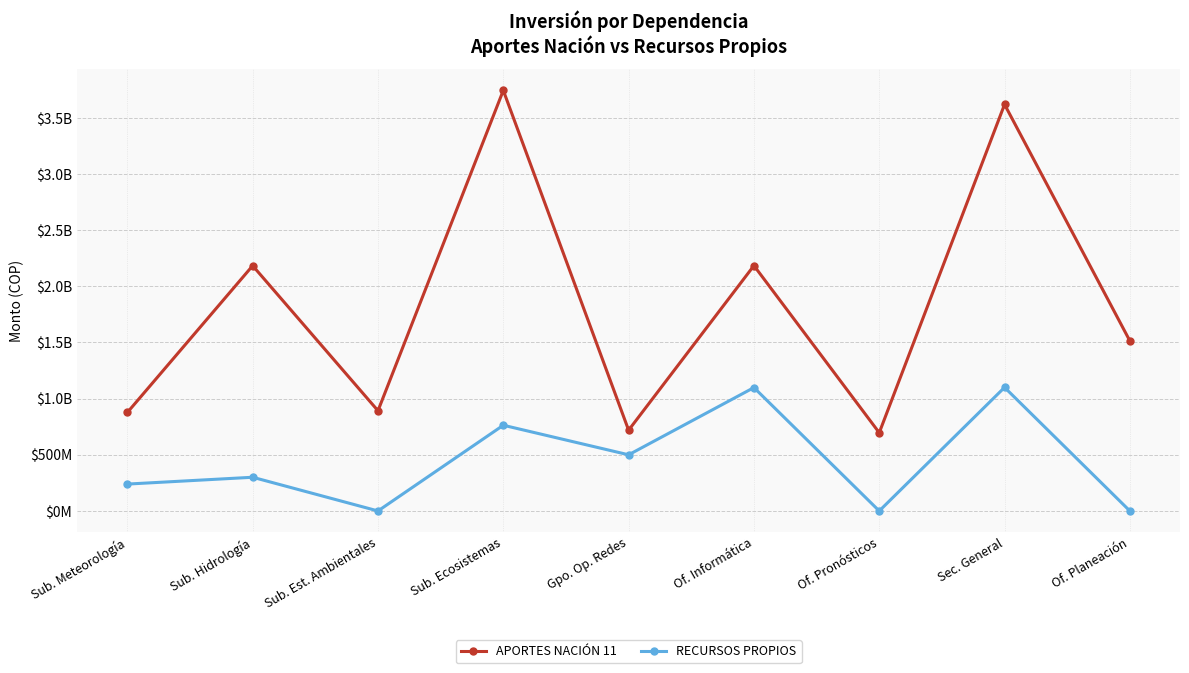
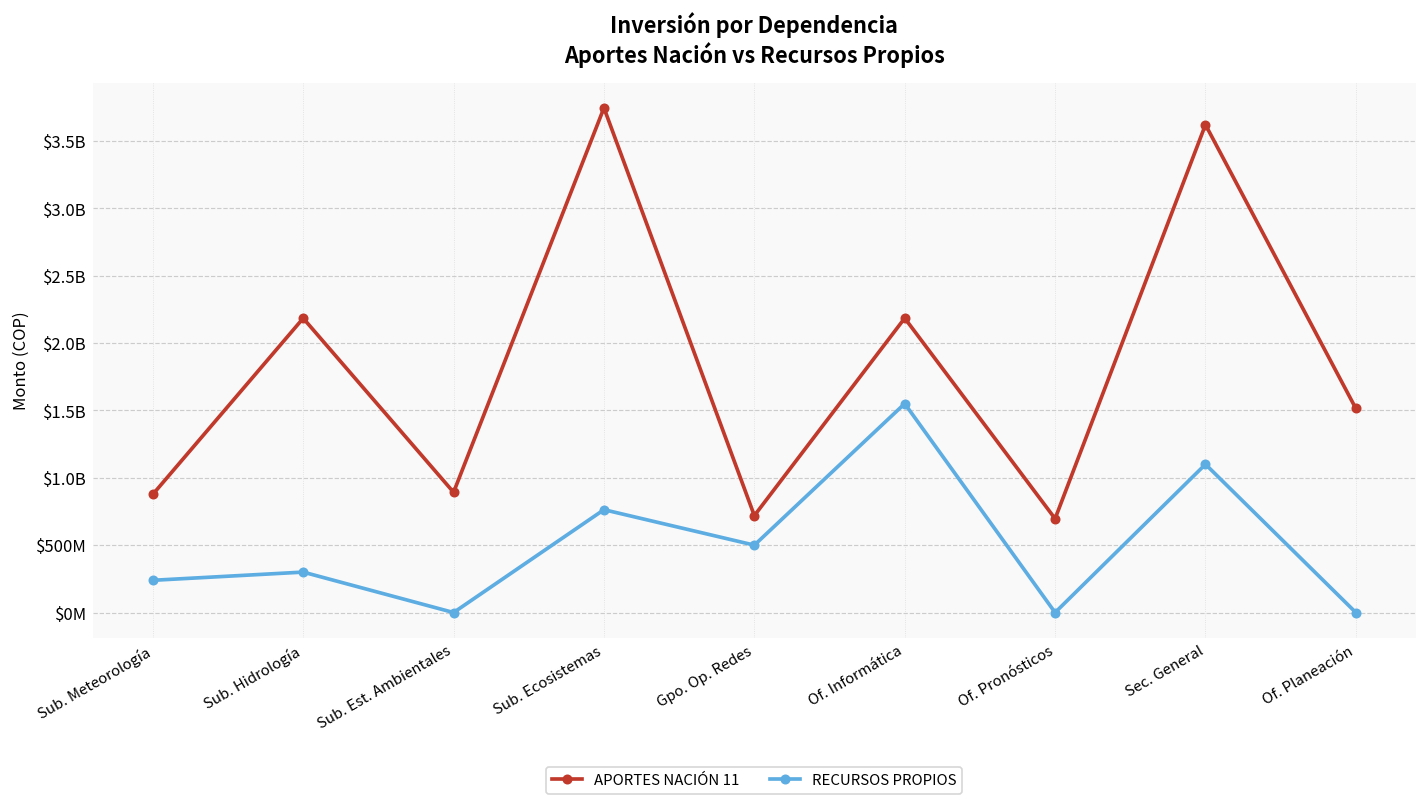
  {
    "APORTES NACIÓN 11": {
      "Sub. Meteorología": "$880000000",
      "Sub. Hidrología": "$2180000000",
      "Sub. Est. Ambientales": "$890000000",
      "Sub. Ecosistemas": "$3740000000",
      "Gpo. Op. Redes": "$720000000",
      "Of. Informática": "$2180000000",
      "Of. Pronósticos": "$700000000",
      "Sec. General": "$3620000000",
      "Of. Planeación": "$1510000000"
    },
    "RECURSOS PROPIOS": {
      "Sub. Meteorología": "$240000000",
      "Sub. Hidrología": "$300000000",
      "Sub. Est. Ambientales": "$0",
      "Sub. Ecosistemas": "$760000000",
      "Gpo. Op. Redes": "$500000000",
-     "Of. Informática": "$1100000000",
+     "Of. Informática": "$1550000000",
      "Of. Pronósticos": "$0",
      "Sec. General": "$1100000000",
      "Of. Planeación": "$0"
    }
  }
